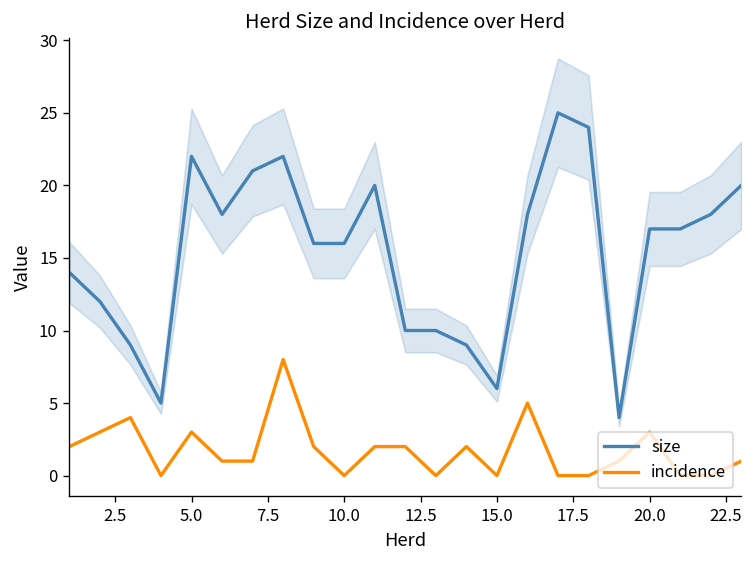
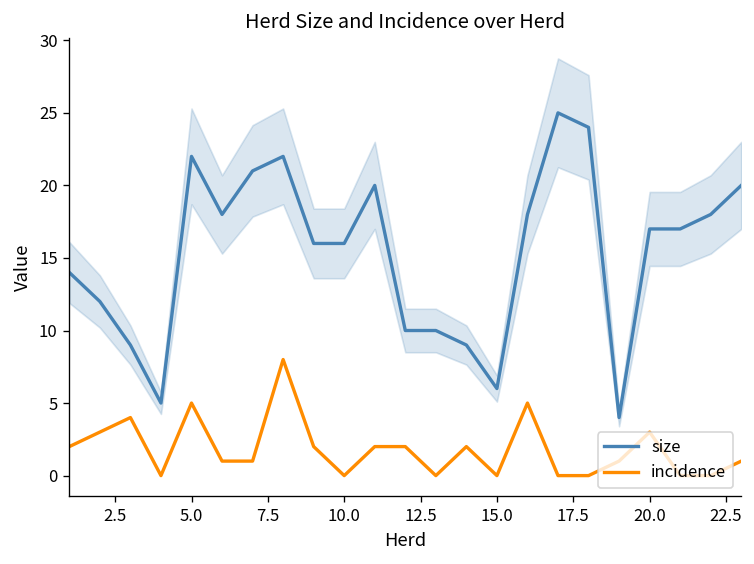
  {
    "incidence": {
-     "5.0": 3,
+     "5.0": 5,
      "10.0": 0,
      "15.0": 0,
      "20.0": 3
    }
  }
